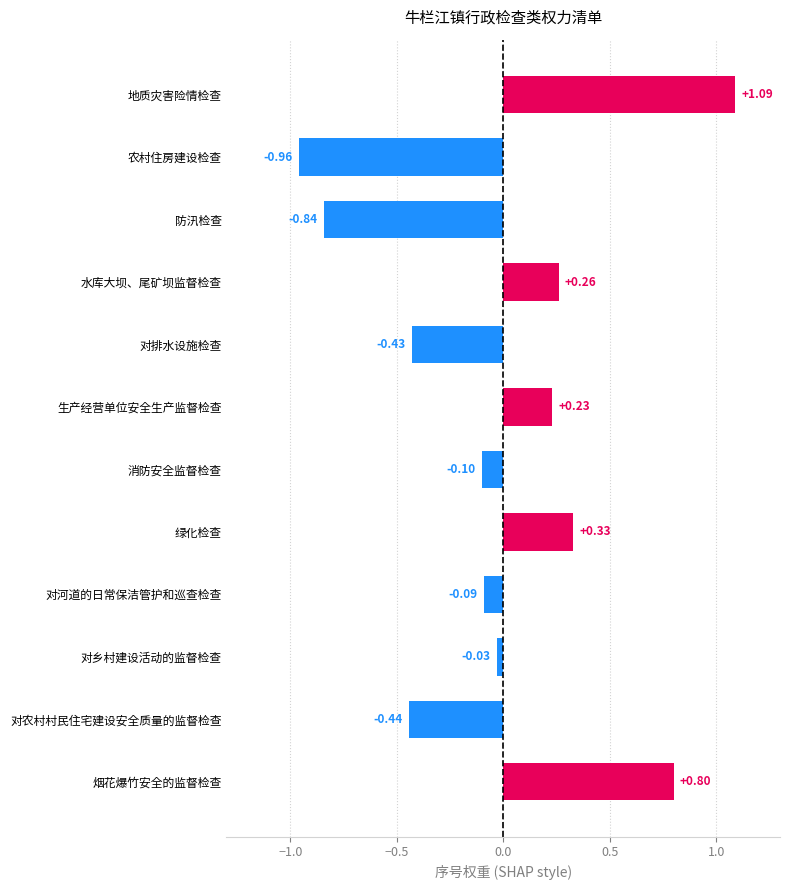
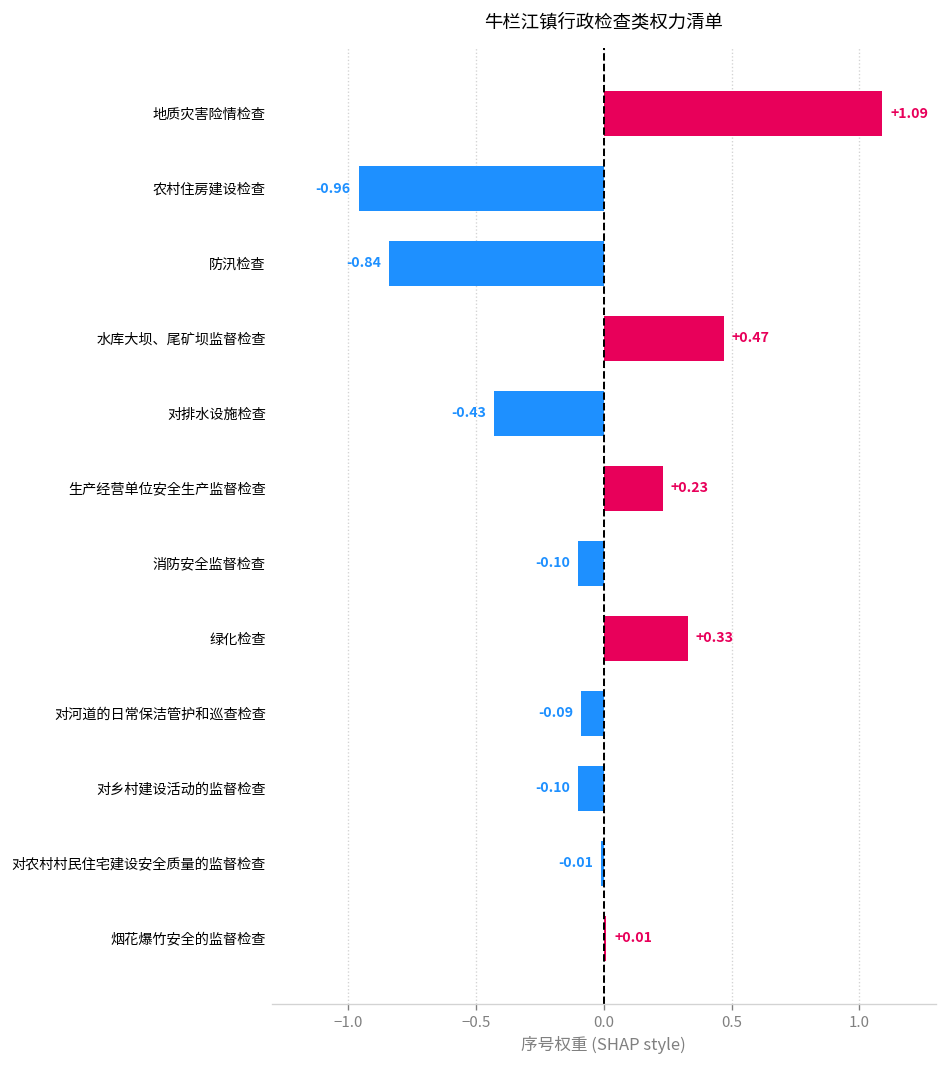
  {
    "地质灾害险情检查": "+1.09",
    "农村住房建设检查": "-0.96",
    "防汛检查": "-0.84",
-   "水库大坝、尾矿坝监督检查": "+0.26",
+   "水库大坝、尾矿坝监督检查": "+0.47",
    "对排水设施检查": "-0.43",
    "生产经营单位安全生产监督检查": "+0.23",
    "消防安全监督检查": "-0.10",
    "绿化检查": "+0.33",
    "对河道的日常保洁管护和巡查检查": "-0.09",
-   "对乡村建设活动的监督检查": "-0.03",
-   "对农村村民住宅建设安全质量的监督检查": "-0.44",
-   "烟花爆竹安全的监督检查": "+0.80"
+   "对乡村建设活动的监督检查": "-0.10",
+   "对农村村民住宅建设安全质量的监督检查": "-0.01",
+   "烟花爆竹安全的监督检查": "+0.01"
  }
